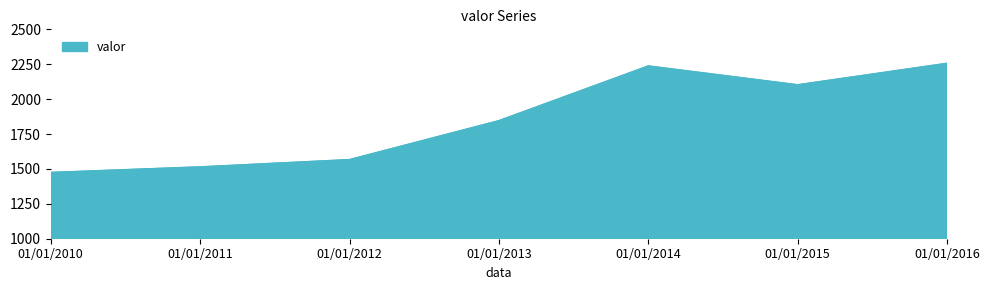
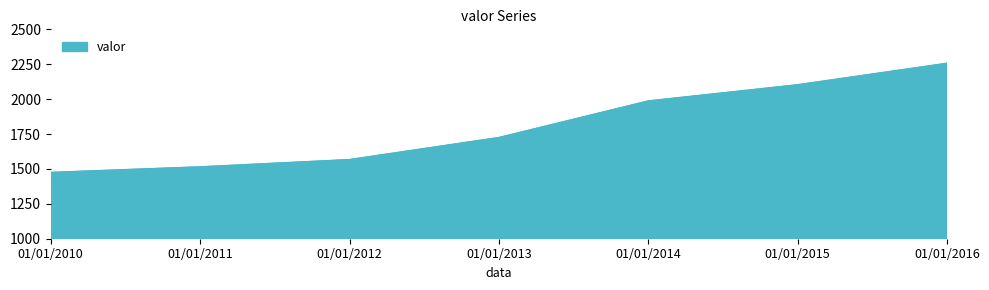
  {
    "01/01/2010": 1480,
    "01/01/2011": 1520,
    "01/01/2012": 1570,
-   "01/01/2013": 1850,
-   "01/01/2014": 2240,
+   "01/01/2013": 1730,
+   "01/01/2014": 1990,
    "01/01/2015": 2100,
    "01/01/2016": 2260
  }
